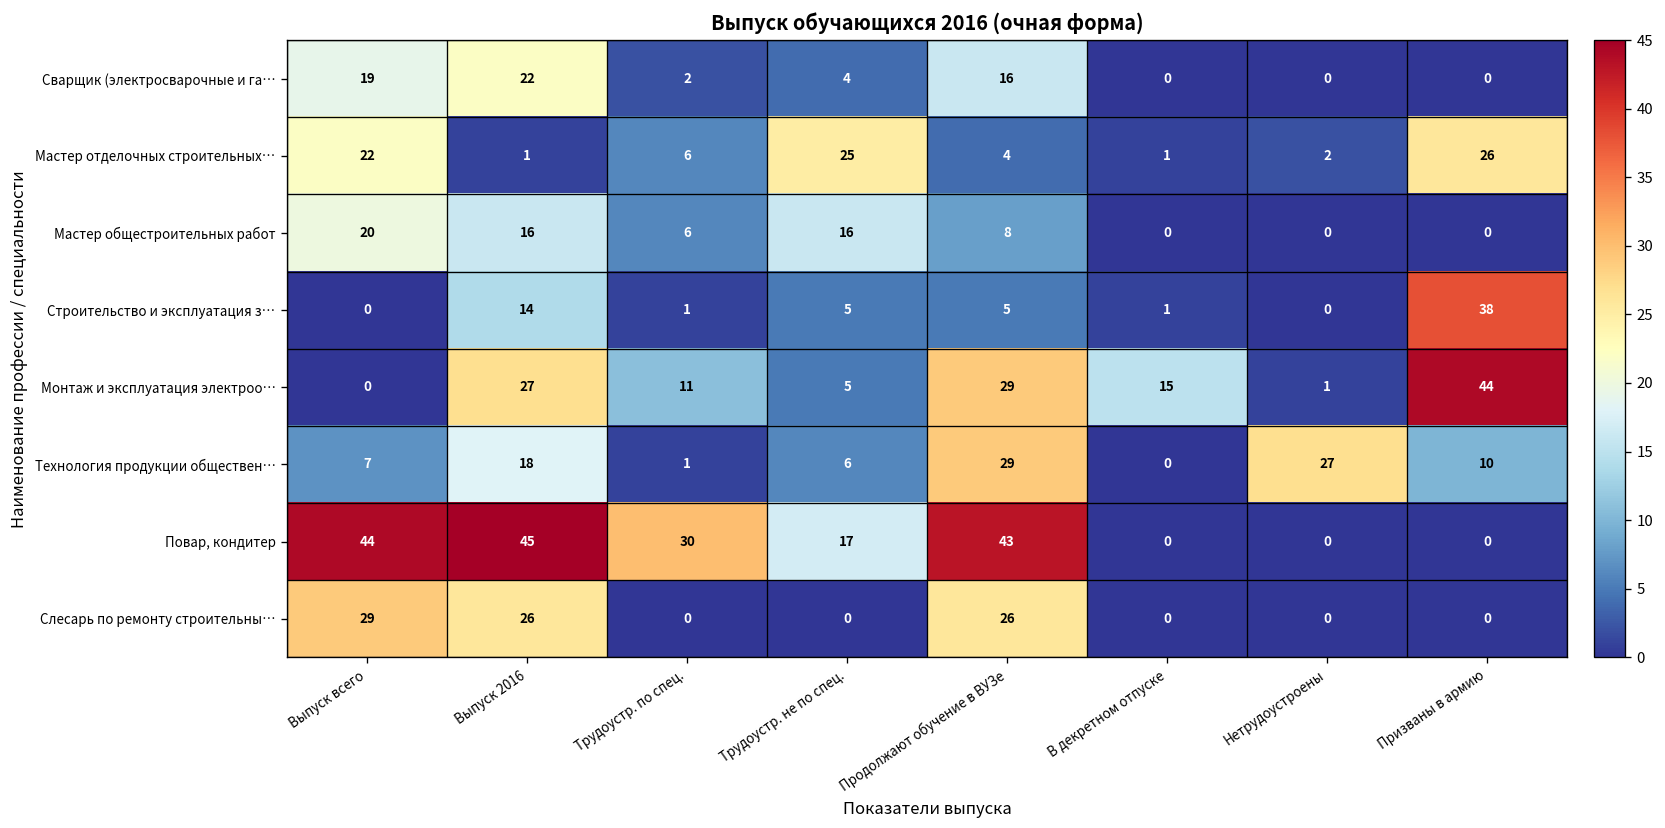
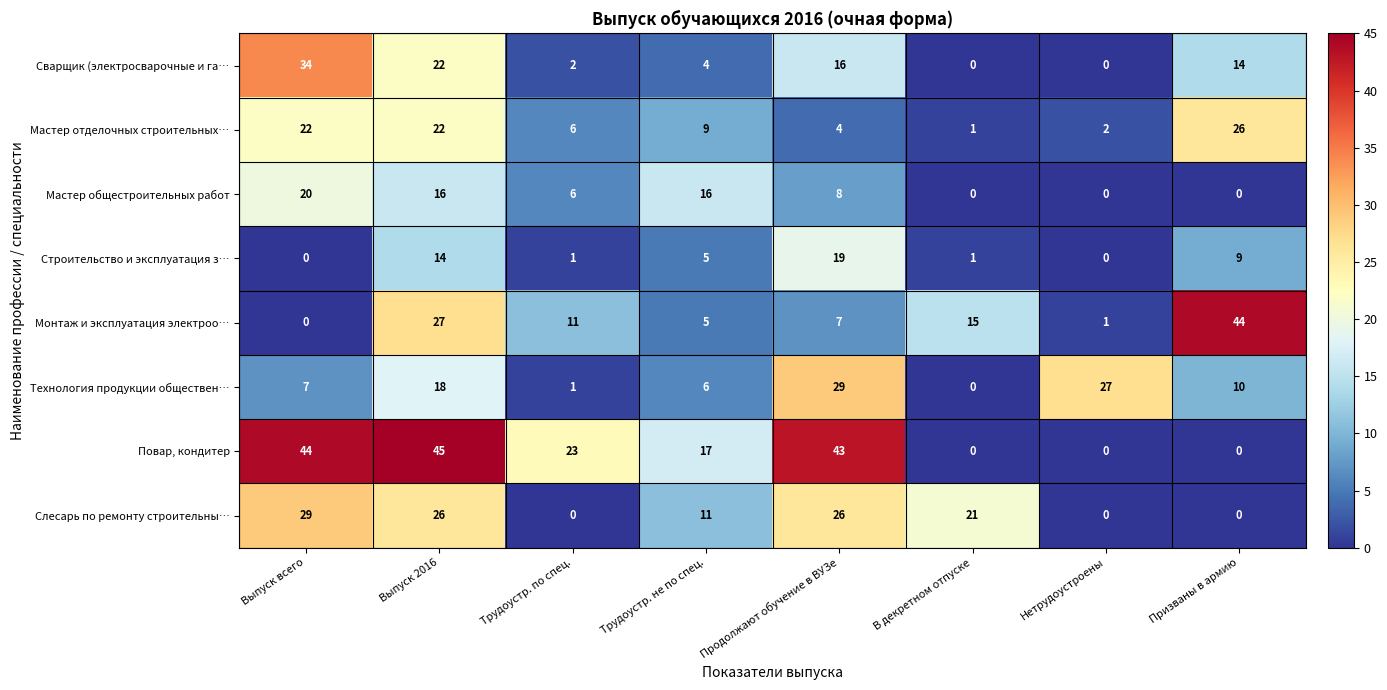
  {
    "Сварщик (электросварочные и га…": {
-     "Выпуск всего": 19,
+     "Выпуск всего": 34,
      "Выпуск 2016": 22,
      "Трудоустр. по спец.": 2,
      "Трудоустр. не по спец.": 4,
      "Продолжают обучение в ВУЗе": 16,
      "В декретном отпуске": 0,
      "Нетрудоустроены": 0,
-     "Призваны в армию": 0
+     "Призваны в армию": 14
    },
    "Мастер отделочных строительных…": {
      "Выпуск всего": 22,
-     "Выпуск 2016": 1,
+     "Выпуск 2016": 22,
      "Трудоустр. по спец.": 6,
-     "Трудоустр. не по спец.": 25,
+     "Трудоустр. не по спец.": 9,
      "Продолжают обучение в ВУЗе": 4,
      "В декретном отпуске": 1,
      "Нетрудоустроены": 2,
      "Призваны в армию": 26
    },
    "Мастер общестроительных работ": {
      "Выпуск всего": 20,
      "Выпуск 2016": 16,
      "Трудоустр. по спец.": 6,
      "Трудоустр. не по спец.": 16,
      "Продолжают обучение в ВУЗе": 8,
      "В декретном отпуске": 0,
      "Нетрудоустроены": 0,
      "Призваны в армию": 0
    },
    "Строительство и эксплуатация з…": {
      "Выпуск всего": 0,
      "Выпуск 2016": 14,
      "Трудоустр. по спец.": 1,
      "Трудоустр. не по спец.": 5,
-     "Продолжают обучение в ВУЗе": 5,
+     "Продолжают обучение в ВУЗе": 19,
      "В декретном отпуске": 1,
      "Нетрудоустроены": 0,
-     "Призваны в армию": 38
+     "Призваны в армию": 9
    },
    "Монтаж и эксплуатация электроо…": {
      "Выпуск всего": 0,
      "Выпуск 2016": 27,
      "Трудоустр. по спец.": 11,
      "Трудоустр. не по спец.": 5,
-     "Продолжают обучение в ВУЗе": 29,
+     "Продолжают обучение в ВУЗе": 7,
      "В декретном отпуске": 15,
      "Нетрудоустроены": 1,
      "Призваны в армию": 44
    },
    "Технология продукции обществен…": {
      "Выпуск всего": 7,
      "Выпуск 2016": 18,
      "Трудоустр. по спец.": 1,
      "Трудоустр. не по спец.": 6,
      "Продолжают обучение в ВУЗе": 29,
      "В декретном отпуске": 0,
      "Нетрудоустроены": 27,
      "Призваны в армию": 10
    },
    "Повар, кондитер": {
      "Выпуск всего": 44,
      "Выпуск 2016": 45,
-     "Трудоустр. по спец.": 30,
+     "Трудоустр. по спец.": 23,
      "Трудоустр. не по спец.": 17,
      "Продолжают обучение в ВУЗе": 43,
      "В декретном отпуске": 0,
      "Нетрудоустроены": 0,
      "Призваны в армию": 0
    },
    "Слесарь по ремонту строительны…": {
      "Выпуск всего": 29,
      "Выпуск 2016": 26,
      "Трудоустр. по спец.": 0,
-     "Трудоустр. не по спец.": 0,
+     "Трудоустр. не по спец.": 11,
      "Продолжают обучение в ВУЗе": 26,
-     "В декретном отпуске": 0,
+     "В декретном отпуске": 21,
      "Нетрудоустроены": 0,
      "Призваны в армию": 0
    }
  }
